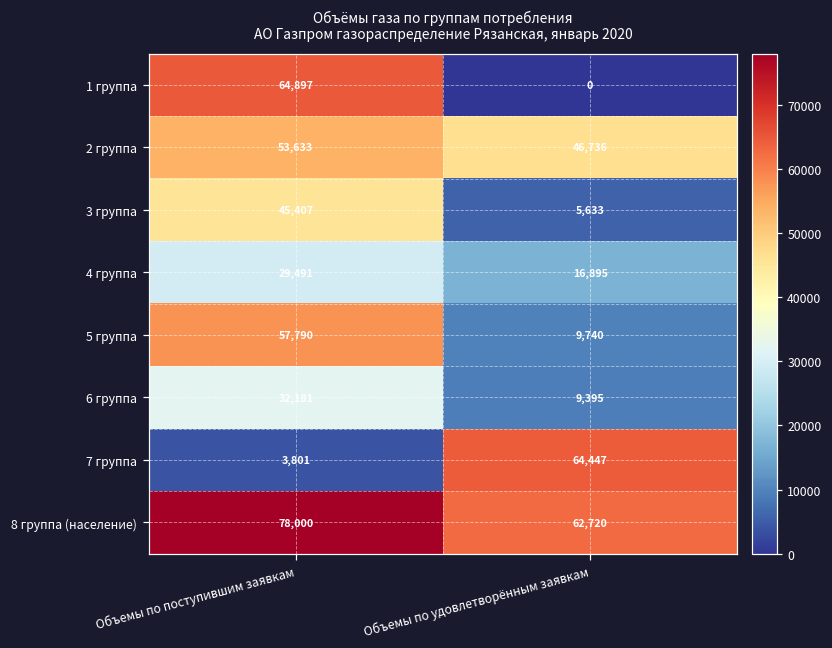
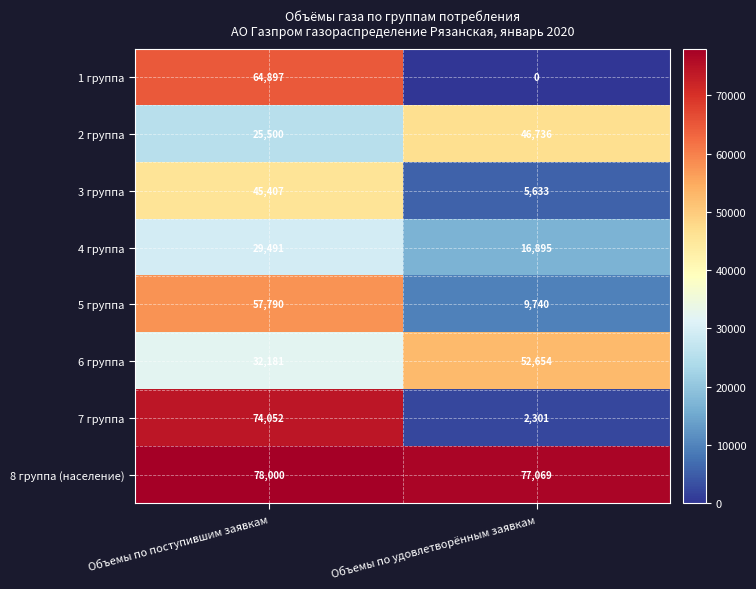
  {
    "1 группа": {
      "Объемы по поступившим заявкам": "64,897",
      "Объемы по удовлетворённым заявкам": "0"
    },
    "2 группа": {
-     "Объемы по поступившим заявкам": "53,633",
+     "Объемы по поступившим заявкам": "25,500",
      "Объемы по удовлетворённым заявкам": "46,736"
    },
    "3 группа": {
      "Объемы по поступившим заявкам": "45,407",
      "Объемы по удовлетворённым заявкам": "5,633"
    },
    "4 группа": {
      "Объемы по удовлетворённым заявкам": "16,895"
    },
    "5 группа": {
      "Объемы по поступившим заявкам": "57,790",
      "Объемы по удовлетворённым заявкам": "9,740"
    },
    "6 группа": {
-     "Объемы по удовлетворённым заявкам": "9,395"
+     "Объемы по удовлетворённым заявкам": "52,654"
    },
    "7 группа": {
-     "Объемы по поступившим заявкам": "3,801",
-     "Объемы по удовлетворённым заявкам": "64,447"
+     "Объемы по поступившим заявкам": "74,052",
+     "Объемы по удовлетворённым заявкам": "2,301"
    },
    "8 группа (население)": {
      "Объемы по поступившим заявкам": "78,000",
-     "Объемы по удовлетворённым заявкам": "62,720"
+     "Объемы по удовлетворённым заявкам": "77,069"
    }
  }
